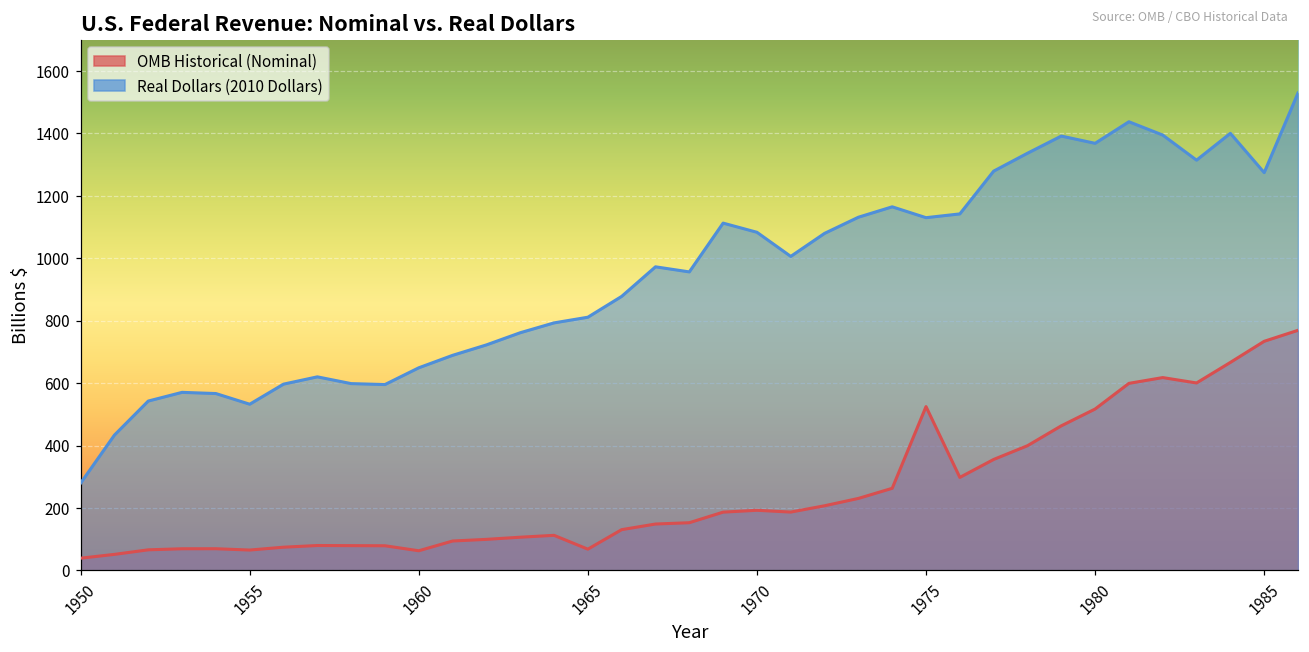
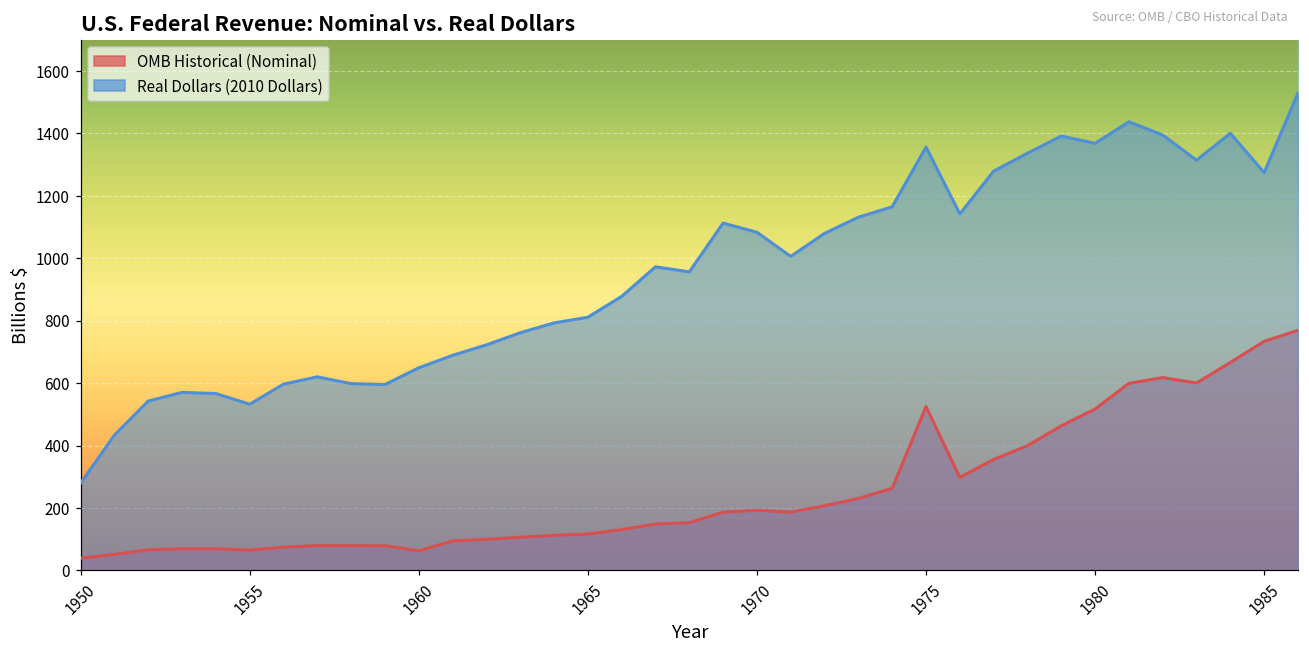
  {
    "OMB Historical (Nominal)": {
      "1950": 40,
      "1955": 70,
      "1960": 60,
-     "1965": 70,
+     "1965": 120,
      "1970": 190,
      "1975": 520,
      "1980": 520,
      "1985": 730
    },
    "Real Dollars (2010 Dollars)": {
      "1950": 280,
      "1955": 530,
      "1960": 650,
      "1965": 810,
      "1970": 1080,
-     "1975": 1130,
+     "1975": 1360,
      "1980": 1370,
      "1985": 1270
    }
  }
